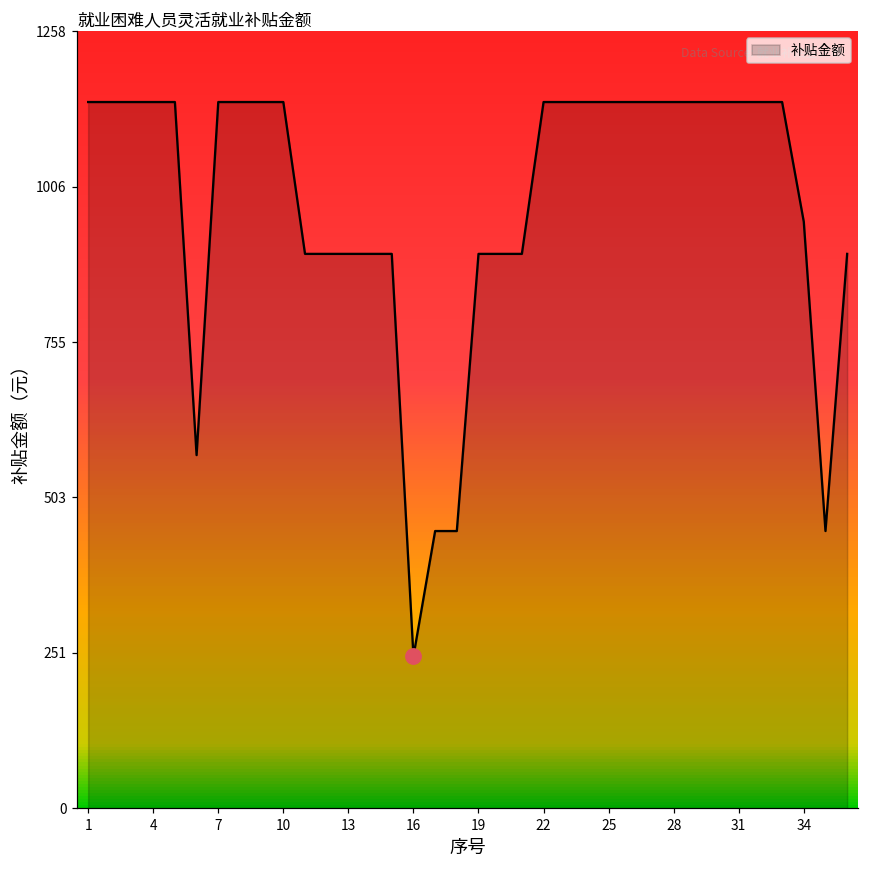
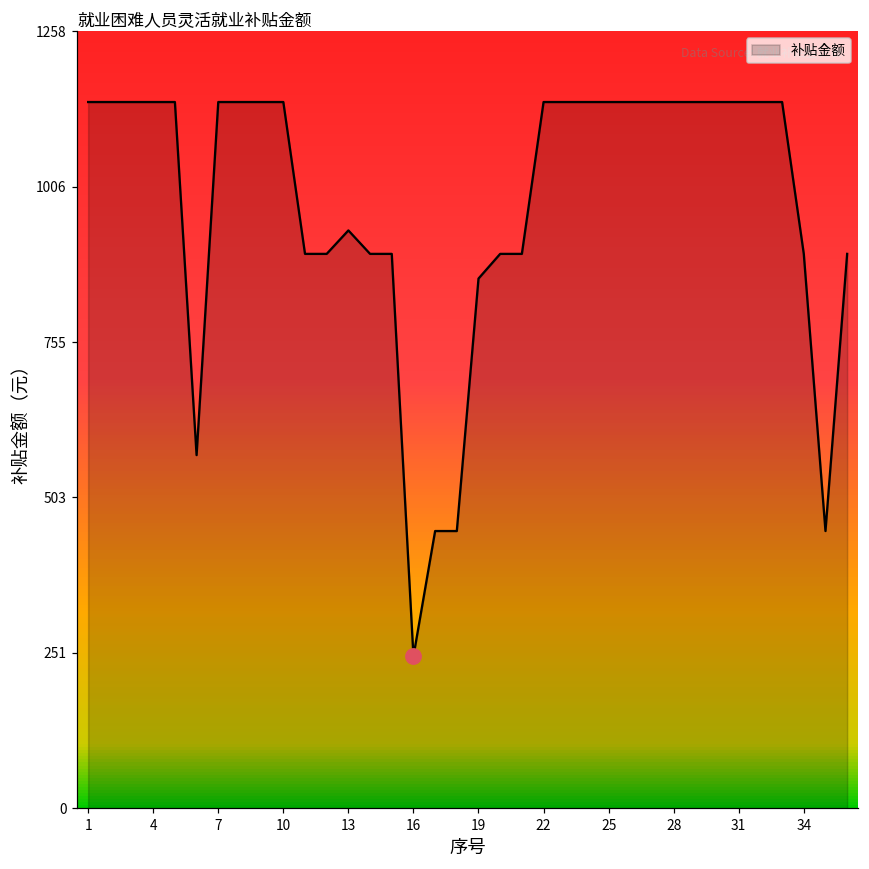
  {
    "补贴金额": {
      "1": 1140,
      "4": 1140,
      "7": 1140,
      "10": 1140,
-     "13": 900,
-     "19": 900,
+     "13": 940,
+     "19": 860,
      "22": 1140,
      "25": 1140,
      "28": 1140,
      "31": 1140,
-     "34": 950
+     "34": 900
    }
  }
